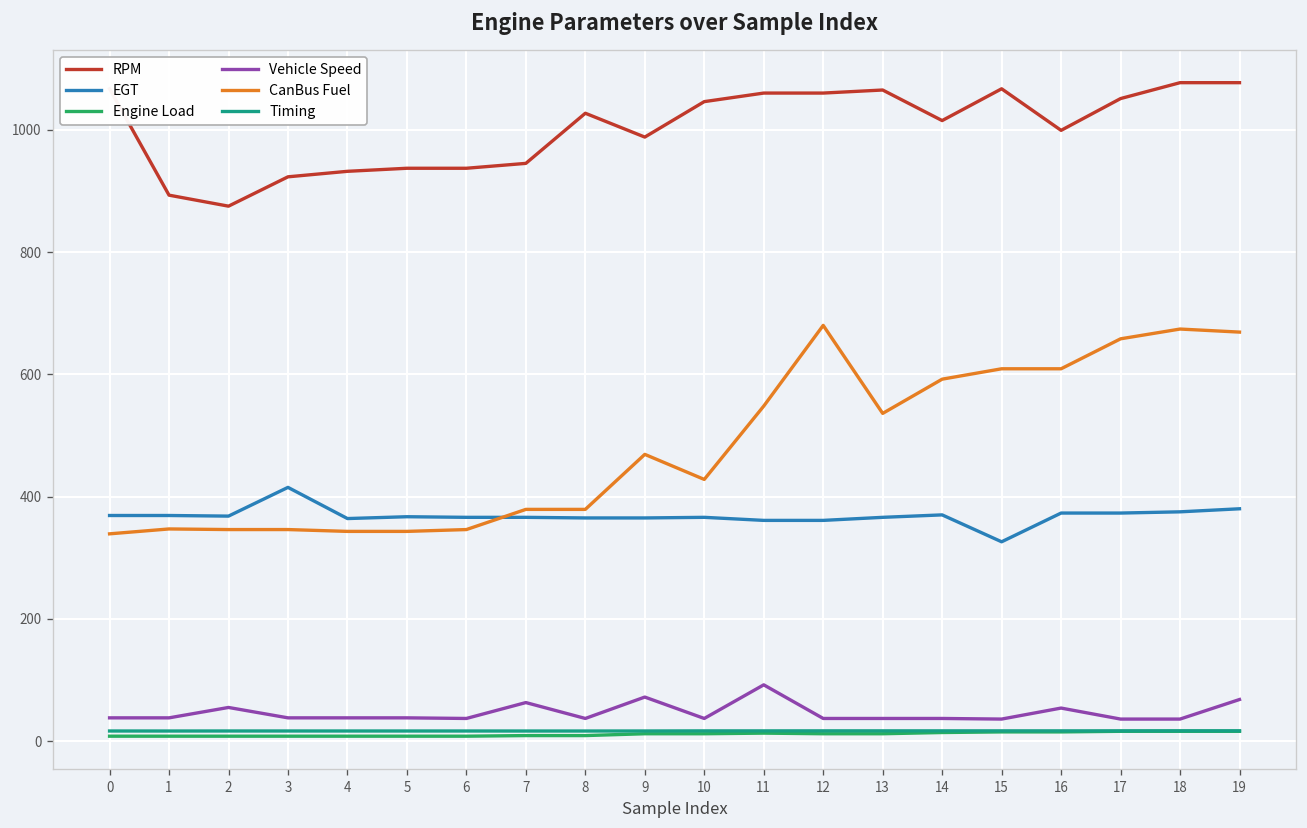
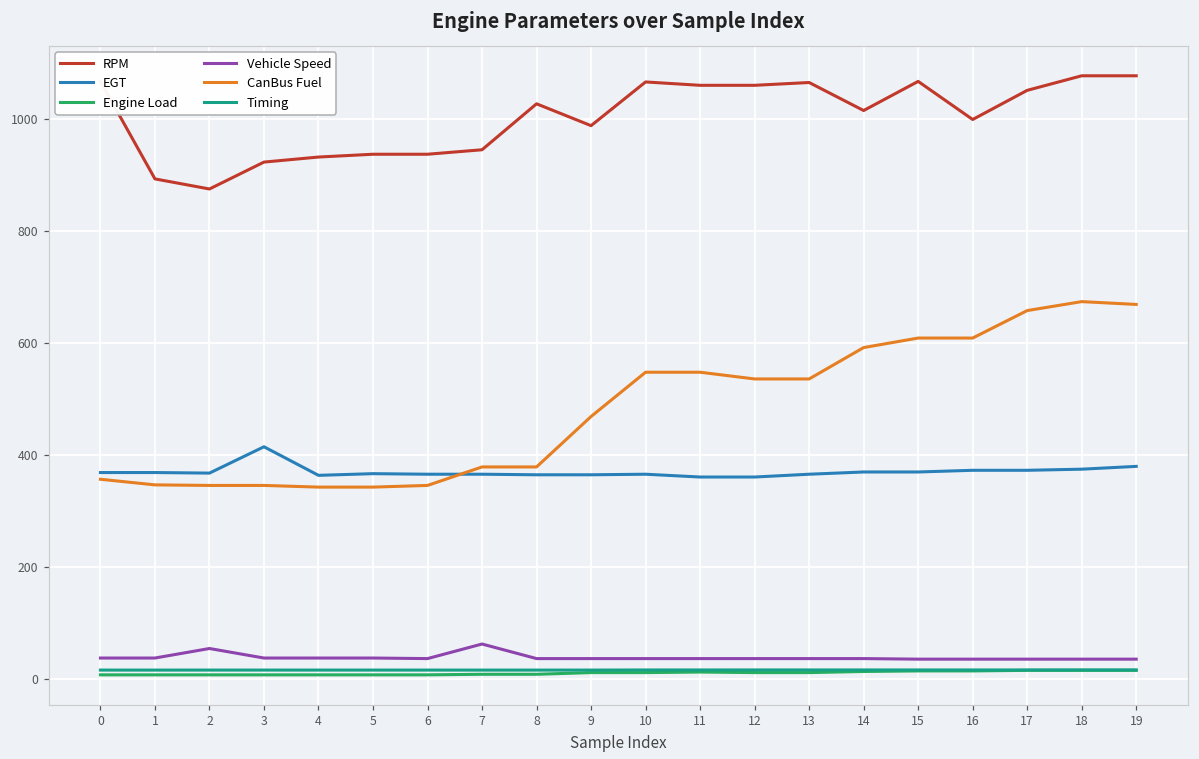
  {
    "RPM": {
      "1": 890,
      "2": 880,
      "3": 920,
      "4": 930,
      "5": 940,
      "6": 940,
      "7": 950,
      "8": 1030,
      "9": 990,
-     "10": 1050,
+     "10": 1070,
      "11": 1060,
      "12": 1060,
      "13": 1070,
      "14": 1020,
      "15": 1070,
      "16": 1000,
      "17": 1050,
      "18": 1080,
      "19": 1080
    },
    "EGT": {
      "0": 370,
      "1": 370,
      "2": 370,
      "3": 420,
      "4": 360,
      "5": 370,
      "6": 370,
      "7": 370,
      "8": 370,
      "9": 370,
      "10": 370,
      "11": 360,
      "12": 360,
      "13": 370,
      "14": 370,
-     "15": 330,
+     "15": 370,
      "16": 370,
      "17": 370,
      "18": 380,
      "19": 380
    },
    "Vehicle Speed": {
      "0": 40,
      "1": 40,
      "2": 60,
      "3": 40,
      "4": 40,
      "5": 40,
      "6": 40,
      "7": 60,
      "8": 40,
-     "9": 70,
+     "9": 40,
      "10": 40,
-     "11": 90,
+     "11": 40,
      "12": 40,
      "13": 40,
      "14": 40,
      "15": 40,
-     "16": 50,
+     "16": 40,
      "17": 40,
      "18": 40,
-     "19": 70
+     "19": 40
    },
    "CanBus Fuel": {
-     "0": 340,
+     "0": 360,
      "1": 350,
      "2": 350,
      "3": 350,
      "4": 340,
      "5": 340,
      "6": 350,
      "7": 380,
      "8": 380,
      "9": 470,
-     "10": 430,
+     "10": 550,
      "11": 550,
-     "12": 680,
+     "12": 540,
      "13": 540,
      "14": 590,
      "15": 610,
      "16": 610,
      "17": 660,
      "18": 670,
      "19": 670
    }
  }
